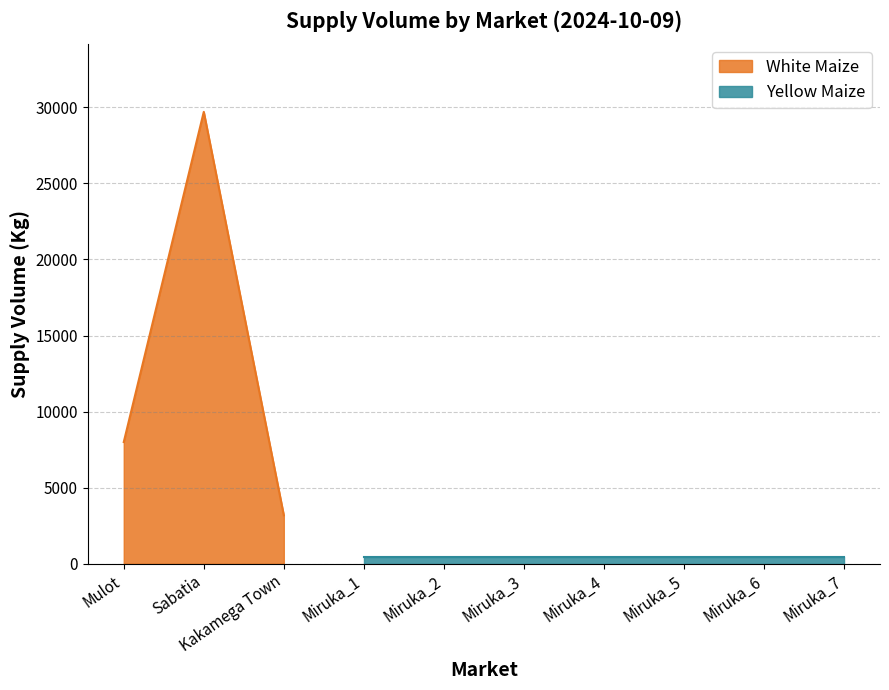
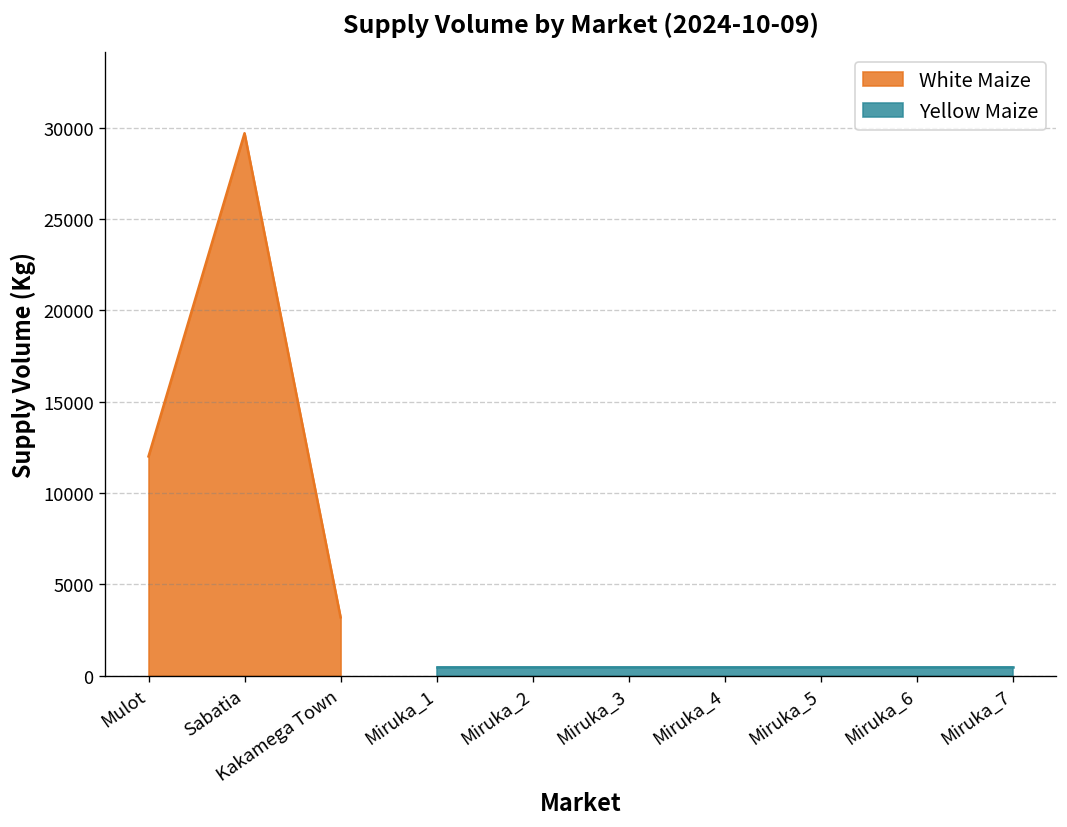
  {
    "White Maize": {
-     "Mulot": 8000,
+     "Mulot": 12000,
      "Sabatia": 29700,
      "Kakamega Town": 3200
    },
    "Yellow Maize": {
      "Miruka_1": 500,
      "Miruka_2": 500,
      "Miruka_3": 500,
      "Miruka_4": 500,
      "Miruka_5": 500,
      "Miruka_6": 500,
      "Miruka_7": 500
    }
  }
